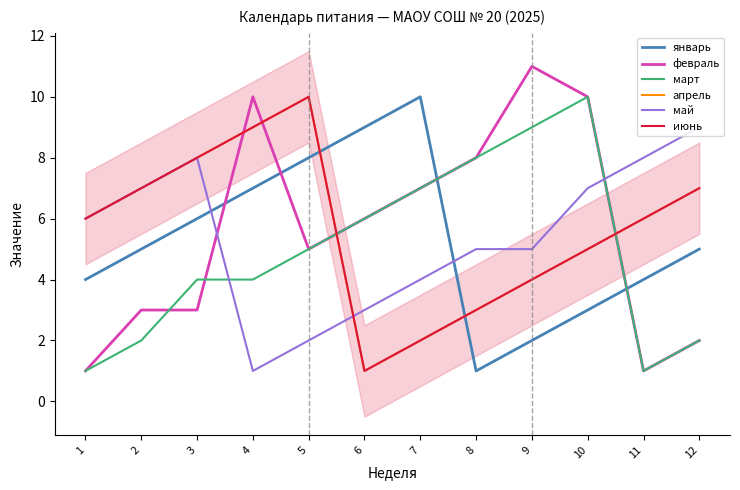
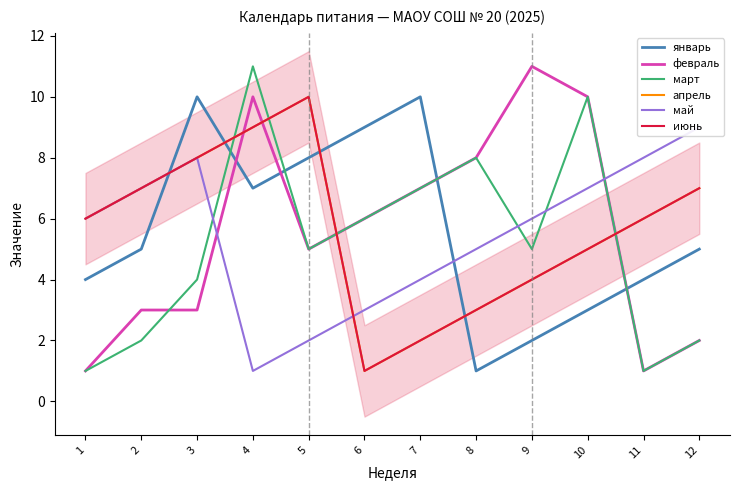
  {
    "январь": {
      "1": 4,
      "2": 5,
-     "3": 6,
+     "3": 10,
      "4": 7,
      "5": 8,
      "6": 9,
      "7": 10,
      "8": 1,
      "9": 2,
      "10": 3,
      "11": 4,
      "12": 5
    },
    "февраль": {
      "2": 3,
      "3": 3,
      "4": 10,
      "9": 11
    },
    "март": {
      "2": 2,
      "3": 4,
-     "4": 4,
-     "9": 9
+     "4": 11,
+     "9": 5
    },
    "май": {
      "4": 1,
      "5": 2,
      "6": 3,
      "7": 4,
      "8": 5,
-     "9": 5,
+     "9": 6,
      "10": 7,
      "11": 8
    }
  }
